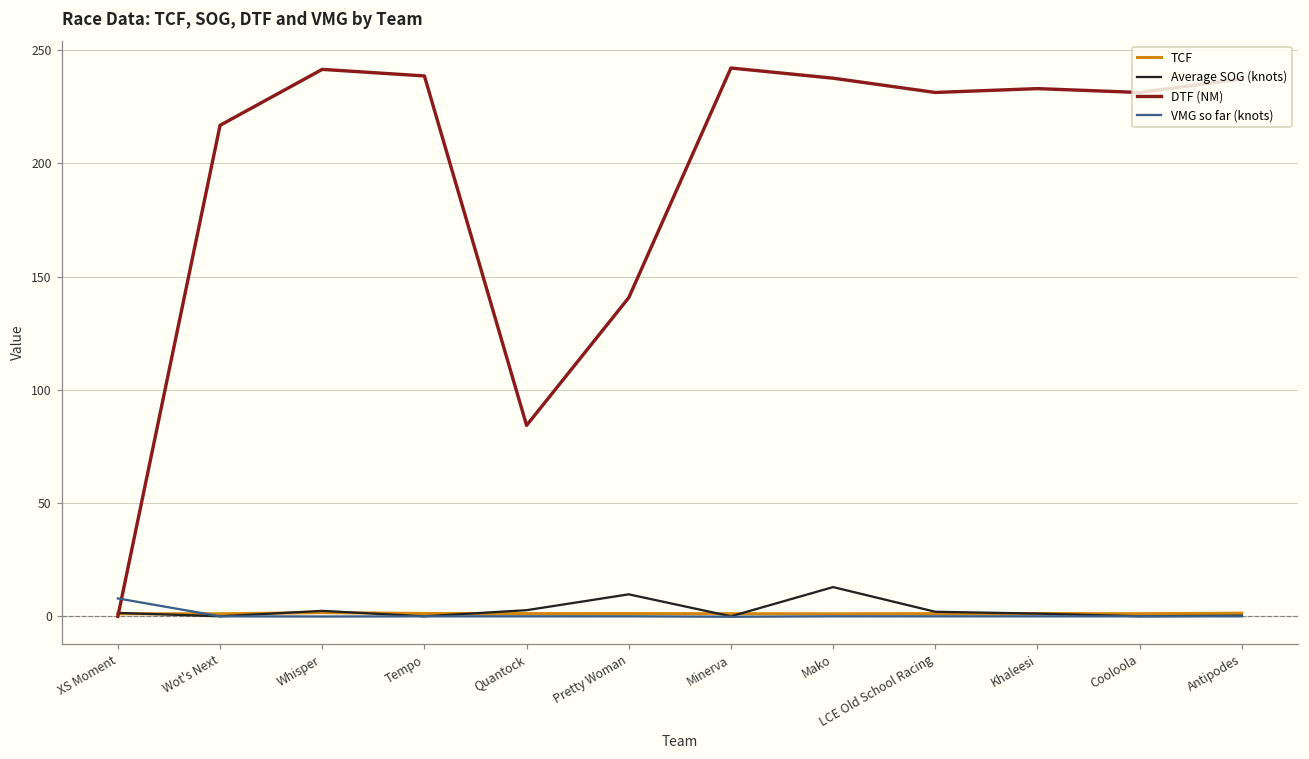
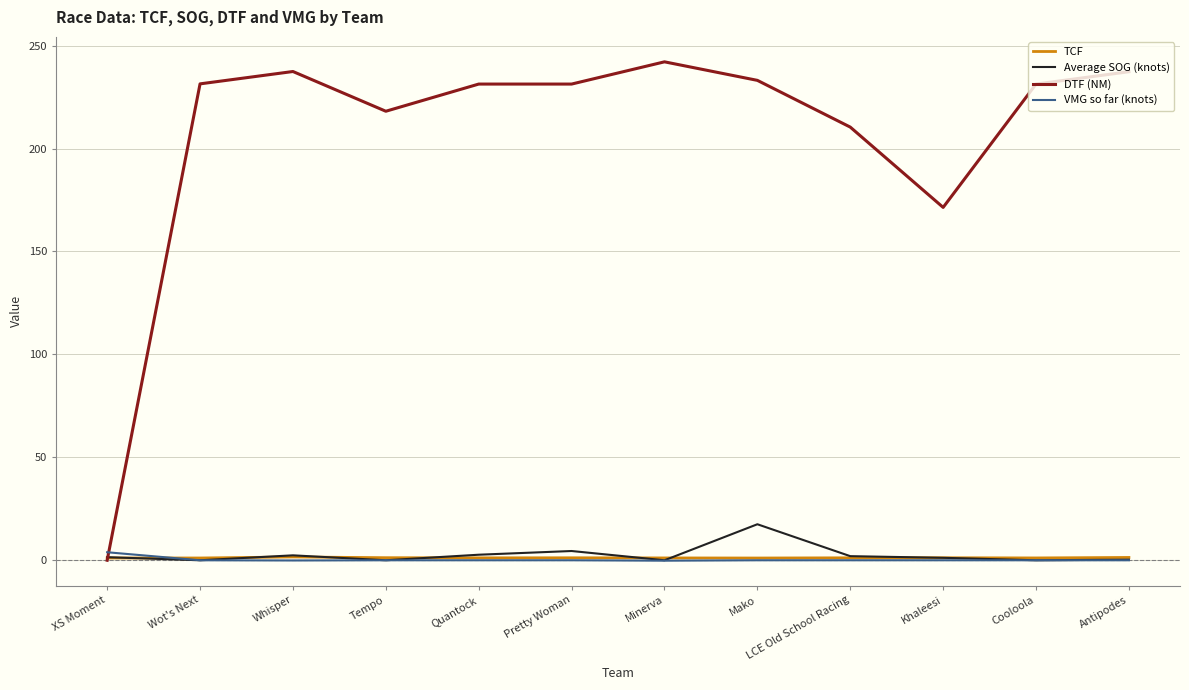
  {
    "TCF": {
      "Tempo": 1
    },
    "Average SOG (knots)": {
      "Quantock": 3,
-     "Pretty Woman": 10,
-     "Mako": 13
+     "Pretty Woman": 5,
+     "Mako": 18
    },
    "DTF (NM)": {
-     "Wot's Next": 217,
-     "Whisper": 242,
-     "Tempo": 239,
-     "Quantock": 84,
-     "Pretty Woman": 141,
+     "Wot's Next": 231,
+     "Whisper": 237,
+     "Tempo": 218,
+     "Quantock": 231,
+     "Pretty Woman": 231,
      "Minerva": 242,
-     "Mako": 238,
-     "LCE Old School Racing": 231,
-     "Khaleesi": 233
+     "Mako": 233,
+     "LCE Old School Racing": 210,
+     "Khaleesi": 171
    },
    "VMG so far (knots)": {
-     "XS Moment": 8,
+     "XS Moment": 4,
      "Whisper": 0
    }
  }
